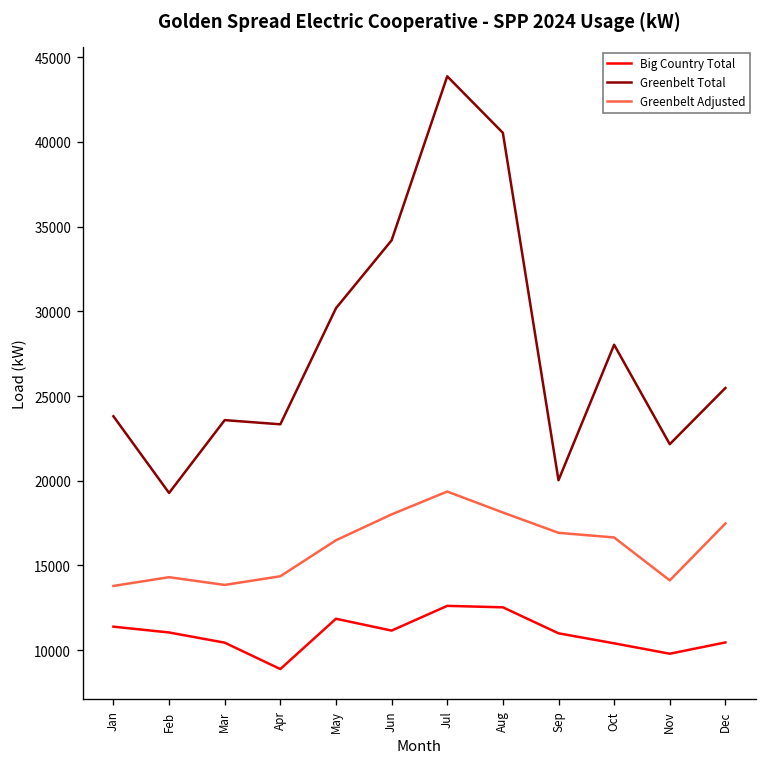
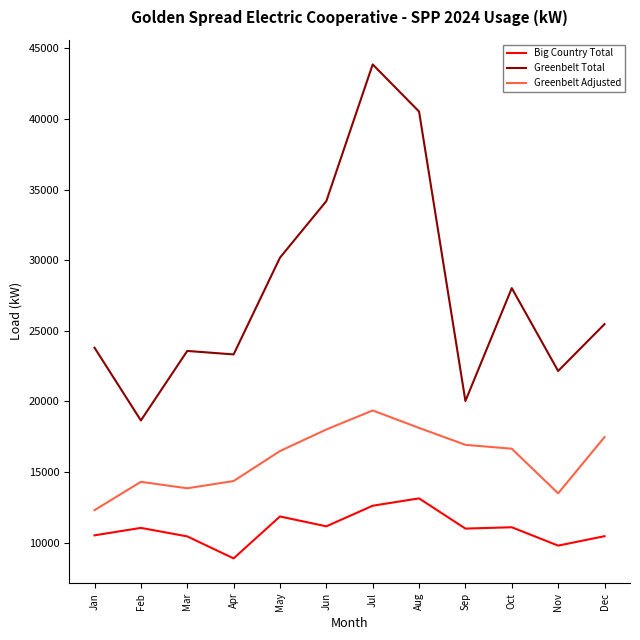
  {
    "Big Country Total": {
-     "Jan": 11400,
+     "Jan": 10500,
      "Feb": 11000,
      "Mar": 10400,
      "Apr": 8900,
      "May": 11900,
      "Jun": 11200,
      "Jul": 12600,
-     "Aug": 12500,
+     "Aug": 13100,
      "Sep": 11000,
-     "Oct": 10400,
+     "Oct": 11100,
      "Nov": 9800,
      "Dec": 10500
    },
    "Greenbelt Total": {
      "Jan": 23800,
-     "Feb": 19300,
+     "Feb": 18700,
      "Mar": 23600,
      "Apr": 23300,
      "May": 30200,
      "Jun": 34200,
      "Jul": 43900,
      "Aug": 40500,
      "Sep": 20000,
      "Oct": 28000,
      "Nov": 22200,
      "Dec": 25500
    },
    "Greenbelt Adjusted": {
-     "Jan": 13800,
+     "Jan": 12300,
      "Feb": 14300,
      "Mar": 13900,
      "Apr": 14400,
      "May": 16500,
      "Jun": 18000,
      "Jul": 19400,
      "Aug": 18100,
      "Sep": 16900,
      "Oct": 16700,
-     "Nov": 14100,
+     "Nov": 13500,
      "Dec": 17500
    }
  }
